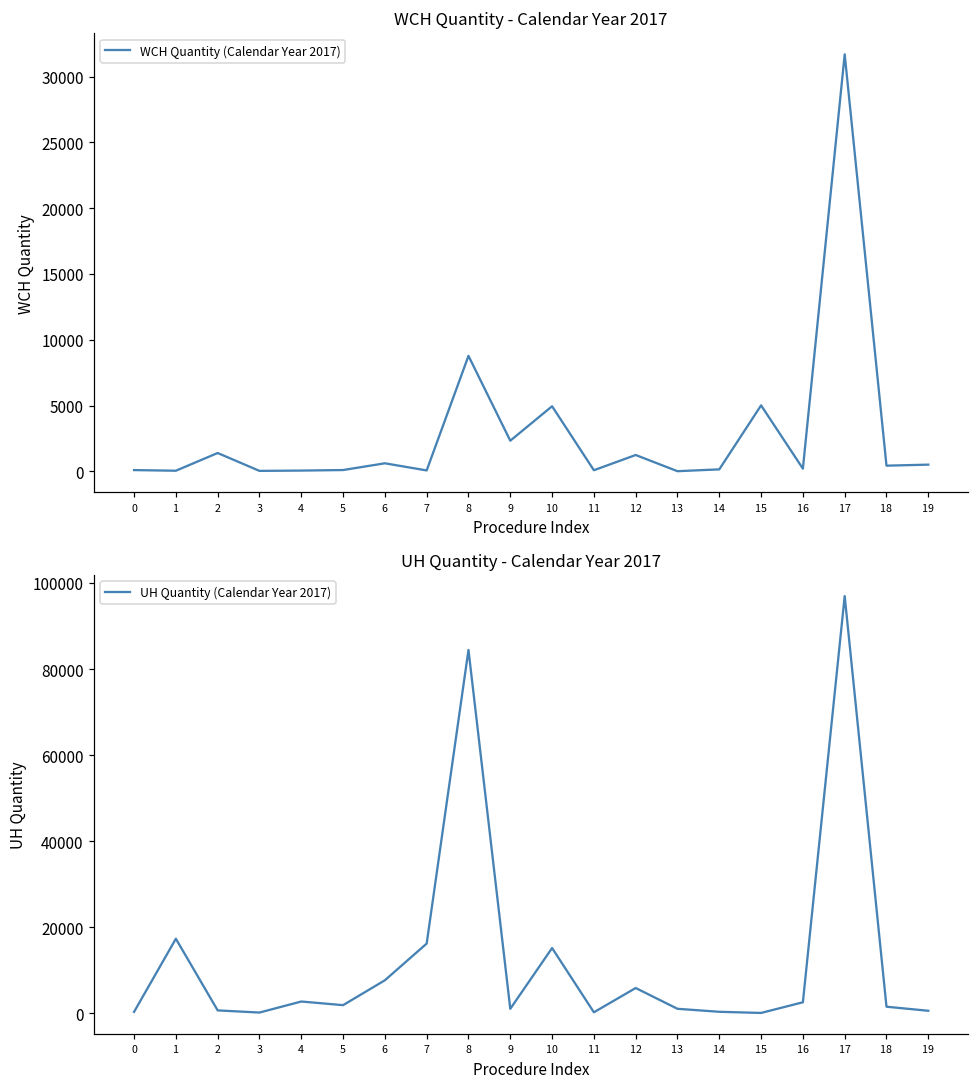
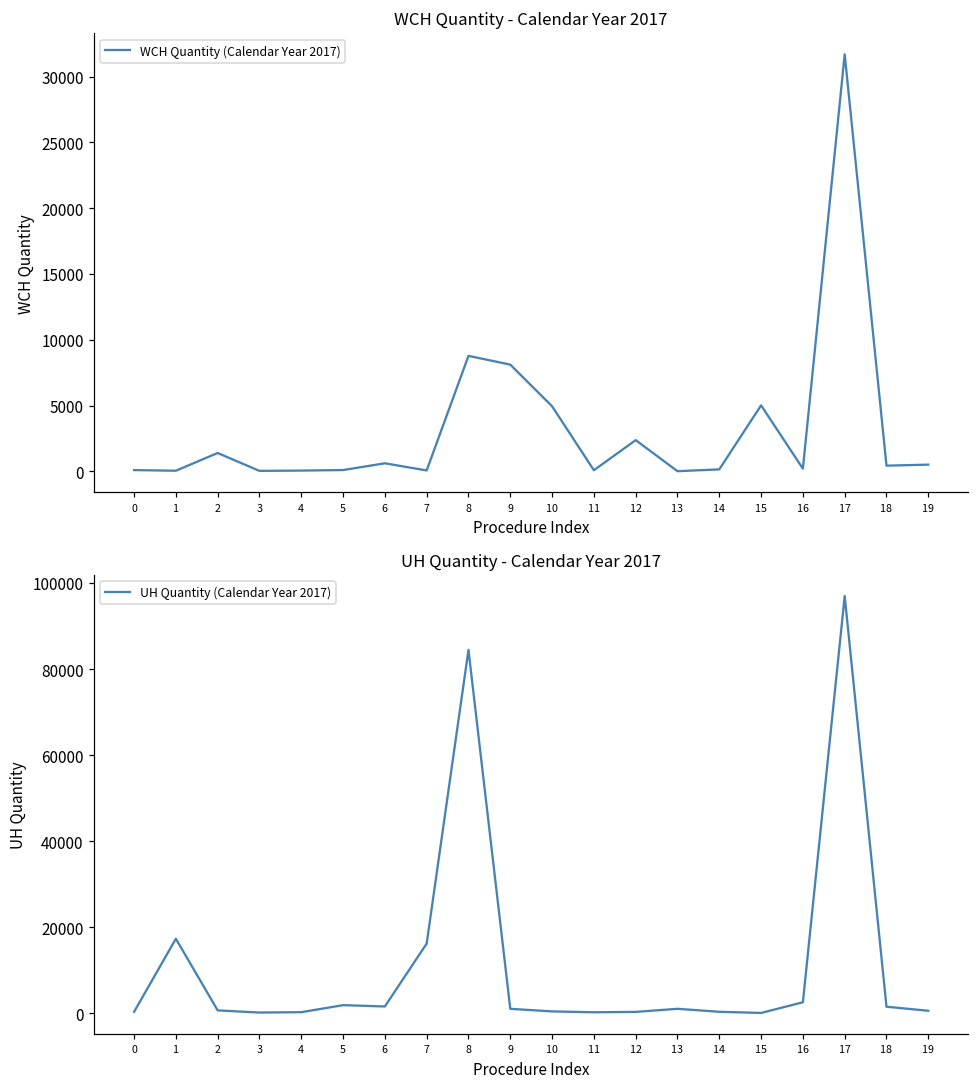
  {
    "WCH Quantity - Calendar Year 2017": {
      "0": 100,
      "1": 0,
      "2": 1400,
      "3": 0,
      "4": 100,
      "5": 100,
      "6": 600,
      "7": 100,
      "8": 8800,
-     "9": 2300,
+     "9": 8100,
      "10": 4900,
      "11": 100,
-     "12": 1200,
+     "12": 2400,
      "13": 0,
      "14": 100,
      "15": 5000,
      "16": 200,
      "17": 31700,
      "18": 400,
      "19": 500
    },
    "UH Quantity - Calendar Year 2017": {
      "0": 0,
      "1": 17000,
      "2": 1000,
      "3": 0,
-     "4": 3000,
+     "4": 0,
      "5": 2000,
-     "6": 8000,
+     "6": 2000,
      "7": 16000,
      "8": 84000,
      "9": 1000,
-     "10": 15000,
+     "10": 0,
      "11": 0,
-     "12": 6000,
+     "12": 0,
      "13": 1000,
      "14": 0,
      "15": 0,
      "16": 3000,
      "17": 97000,
      "18": 2000,
      "19": 1000
    }
  }
